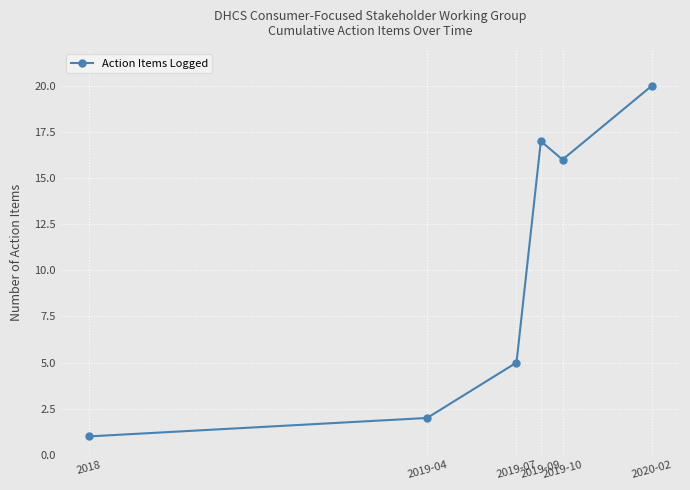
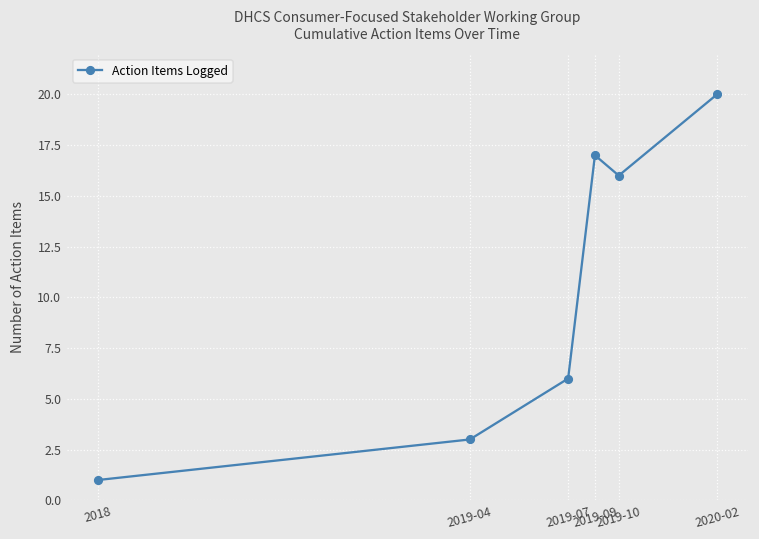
  {
    "2018": 1,
-   "2019-04": 2,
-   "2019-07": 5,
+   "2019-04": 3,
+   "2019-07": 6,
    "2019-09": 17,
    "2019-10": 16,
    "2020-02": 20
  }
